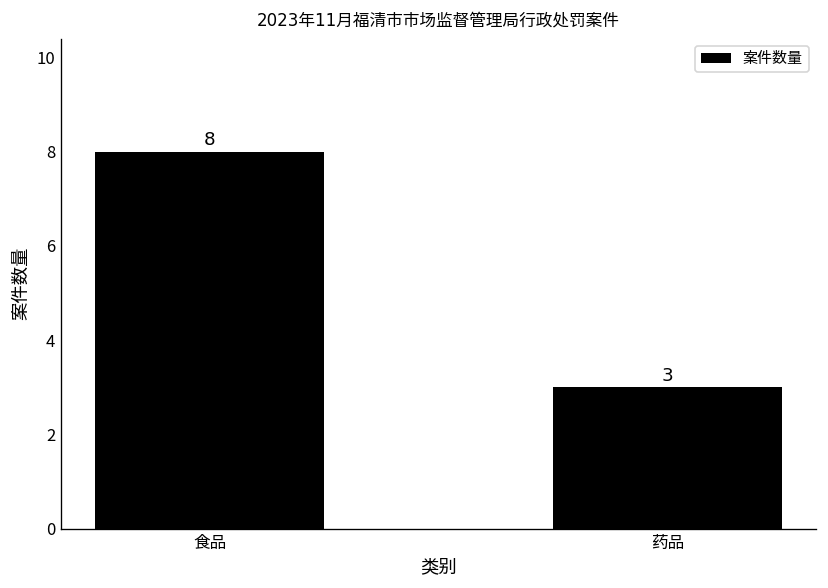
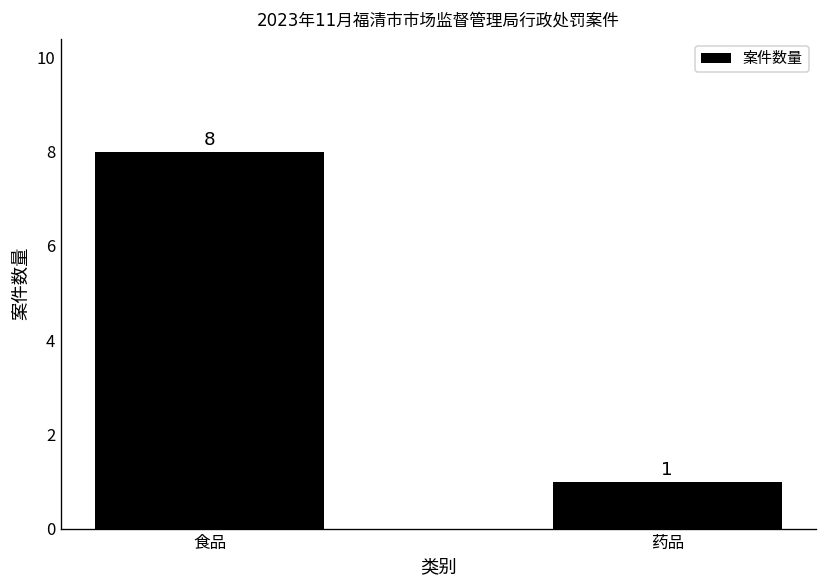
  {
    "食品": 8,
-   "药品": 3
+   "药品": 1
  }
